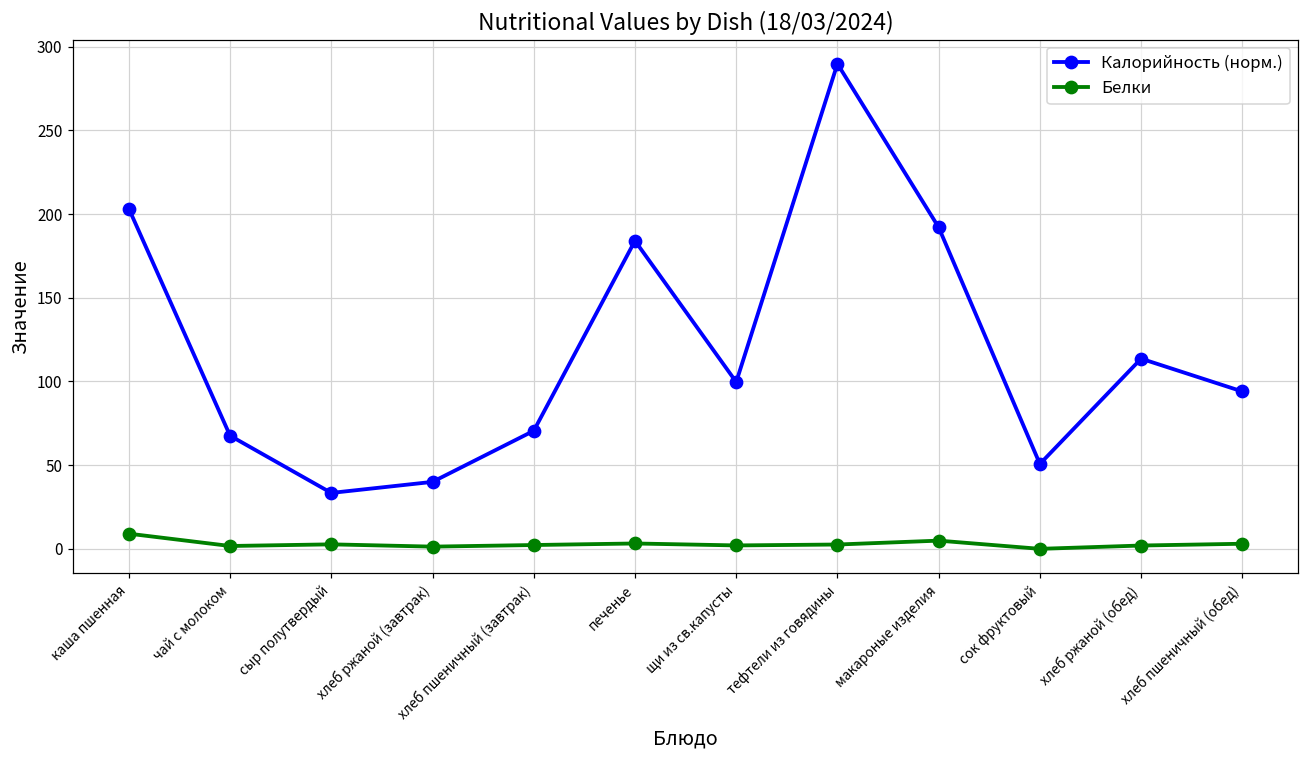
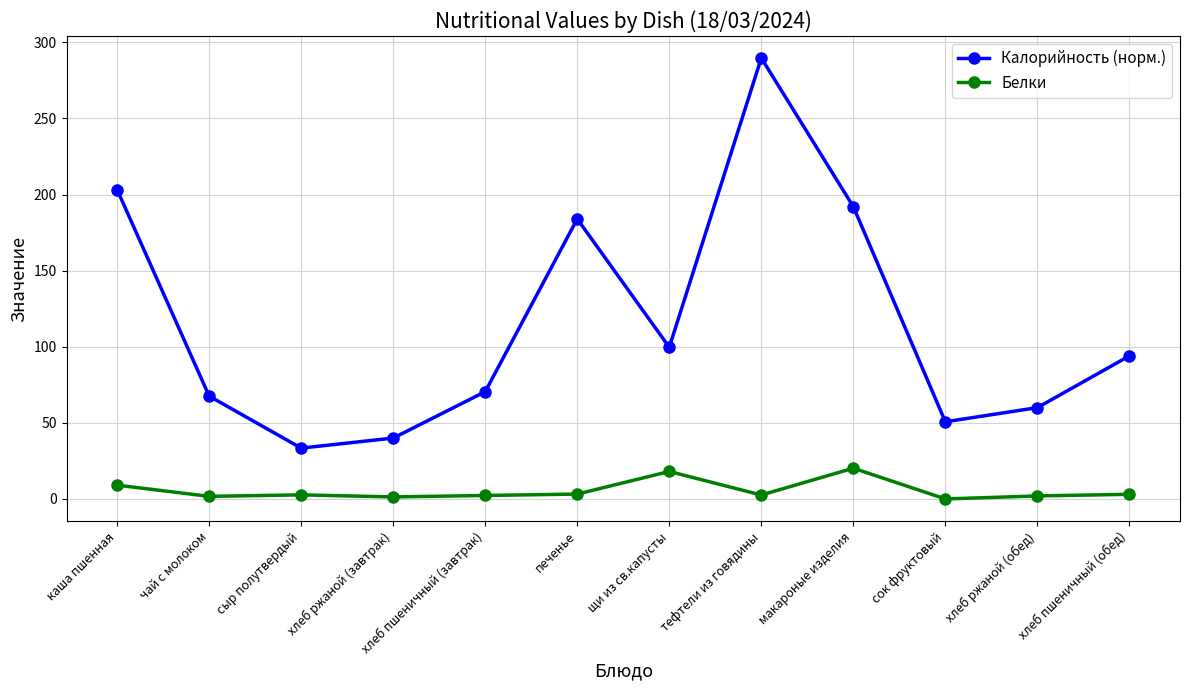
  {
    "Калорийность (норм.)": {
      "каша пшенная": 203,
      "чай с молоком": 68,
      "сыр полутвердый": 33,
      "хлеб ржаной (завтрак)": 40,
      "хлеб пшеничный (завтрак)": 71,
      "печенье": 184,
      "щи из св.капусты": 100,
      "тефтели из говядины": 290,
      "макароные изделия": 192,
      "сок фруктовый": 51,
-     "хлеб ржаной (обед)": 114,
+     "хлеб ржаной (обед)": 60,
      "хлеб пшеничный (обед)": 94
    },
    "Белки": {
      "каша пшенная": 9,
      "чай с молоком": 2,
      "сыр полутвердый": 3,
      "хлеб ржаной (завтрак)": 1,
      "хлеб пшеничный (завтрак)": 2,
      "печенье": 3,
-     "щи из св.капусты": 2,
+     "щи из св.капусты": 18,
      "тефтели из говядины": 3,
-     "макароные изделия": 5,
+     "макароные изделия": 20,
      "сок фруктовый": 0,
      "хлеб ржаной (обед)": 2,
      "хлеб пшеничный (обед)": 3
    }
  }
